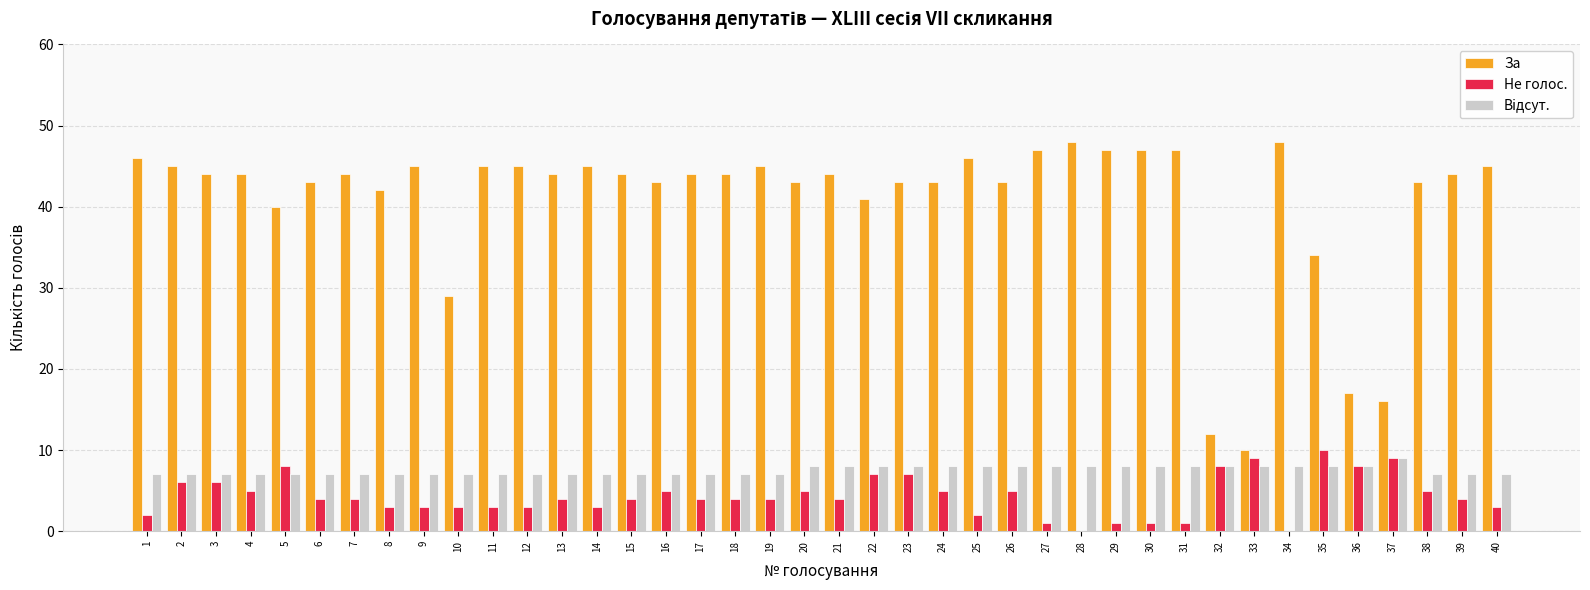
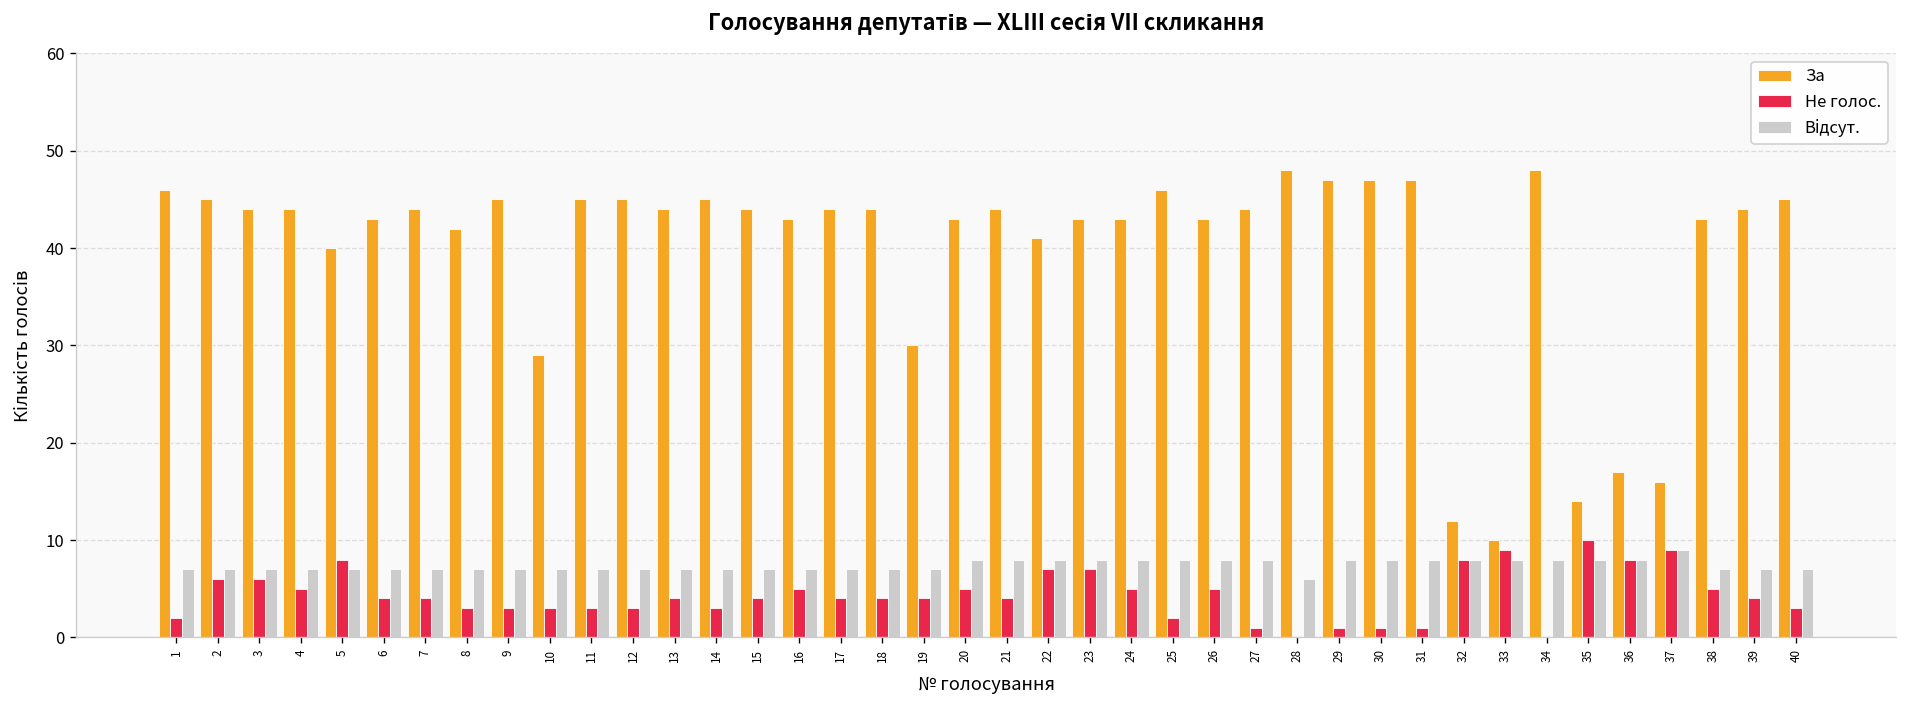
  {
    "За": {
      "1": 46,
      "2": 45,
      "3": 44,
      "4": 44,
      "5": 40,
      "6": 43,
      "7": 44,
      "8": 42,
      "9": 45,
      "10": 29,
      "11": 45,
      "12": 45,
      "13": 44,
      "14": 45,
      "15": 44,
      "16": 43,
      "17": 44,
      "18": 44,
-     "19": 45,
+     "19": 30,
      "20": 43,
      "21": 44,
      "22": 41,
      "23": 43,
      "24": 43,
      "25": 46,
      "26": 43,
-     "27": 47,
+     "27": 44,
      "28": 48,
      "29": 47,
      "30": 47,
      "31": 47,
      "32": 12,
      "33": 10,
      "34": 48,
-     "35": 34,
+     "35": 14,
      "36": 17,
      "37": 16,
      "38": 43,
      "39": 44,
      "40": 45
    },
    "Не голос.": {
      "1": 2,
      "2": 6,
      "3": 6,
      "4": 5,
      "5": 8,
      "6": 4,
      "7": 4,
      "8": 3,
      "9": 3,
      "10": 3,
      "11": 3,
      "12": 3,
      "13": 4,
      "14": 3,
      "15": 4,
      "16": 5,
      "17": 4,
      "18": 4,
      "19": 4,
      "20": 5,
      "21": 4,
      "22": 7,
      "23": 7,
      "24": 5,
      "25": 2,
      "26": 5,
      "27": 1,
      "28": 0,
      "29": 1,
      "30": 1,
      "31": 1,
      "32": 8,
      "33": 9,
      "34": 0,
      "35": 10,
      "36": 8,
      "37": 9,
      "38": 5,
      "39": 4,
      "40": 3
    },
    "Відсут.": {
      "1": 7,
      "2": 7,
      "3": 7,
      "4": 7,
      "5": 7,
      "6": 7,
      "7": 7,
      "8": 7,
      "9": 7,
      "10": 7,
      "11": 7,
      "12": 7,
      "13": 7,
      "14": 7,
      "15": 7,
      "16": 7,
      "17": 7,
      "18": 7,
      "19": 7,
      "20": 8,
      "21": 8,
      "22": 8,
      "23": 8,
      "24": 8,
      "25": 8,
      "26": 8,
      "27": 8,
-     "28": 8,
+     "28": 6,
      "29": 8,
      "30": 8,
      "31": 8,
      "32": 8,
      "33": 8,
      "34": 8,
      "35": 8,
      "36": 8,
      "37": 9,
      "38": 7,
      "39": 7,
      "40": 7
    }
  }
